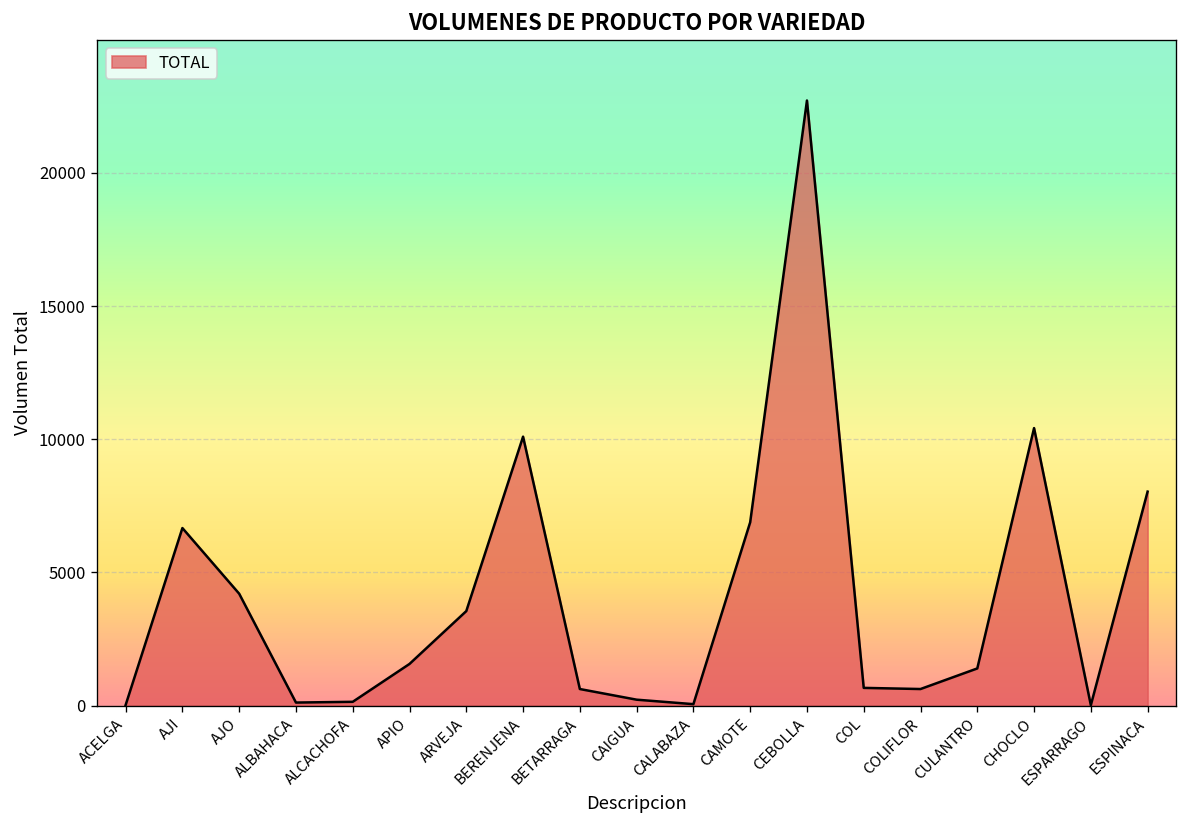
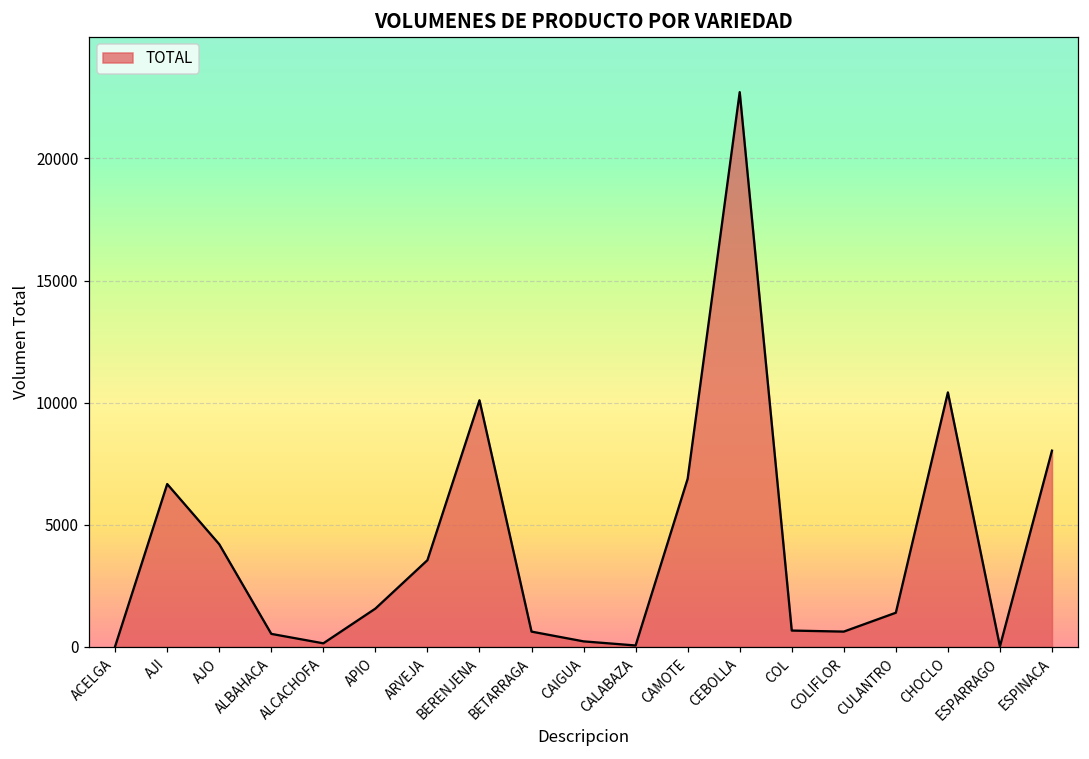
  {
    "ACELGA": 0,
    "AJI": 6700,
    "AJO": 4200,
-   "ALBAHACA": 100,
+   "ALBAHACA": 500,
    "ALCACHOFA": 100,
    "APIO": 1600,
    "ARVEJA": 3500,
    "BERENJENA": 10100,
    "BETARRAGA": 600,
    "CAIGUA": 200,
    "CALABAZA": 100,
    "CAMOTE": 6900,
    "CEBOLLA": 22700,
    "COL": 700,
    "COLIFLOR": 600,
    "CULANTRO": 1400,
    "CHOCLO": 10400,
    "ESPARRAGO": 0,
    "ESPINACA": 8000
  }
